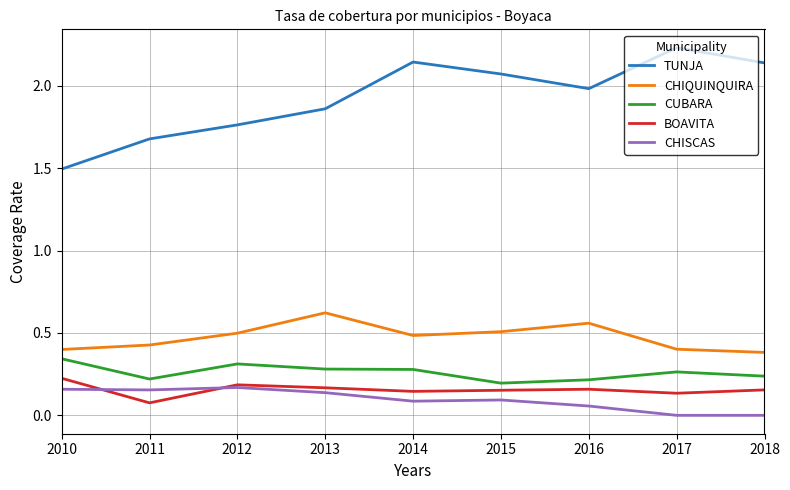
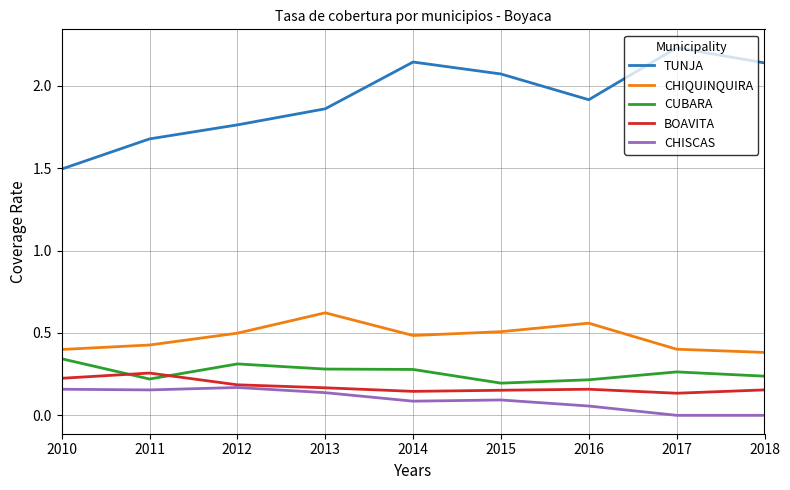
  {
    "TUNJA": {
      "2010": 1.49,
      "2011": 1.68,
      "2012": 1.76,
      "2013": 1.86,
      "2014": 2.14,
      "2015": 2.07,
-     "2016": 1.98,
+     "2016": 1.92,
      "2018": 2.14
    },
    "CHIQUINQUIRA": {
      "2010": 0.40,
      "2011": 0.43,
      "2012": 0.50,
      "2013": 0.62,
      "2014": 0.48,
      "2015": 0.51,
      "2016": 0.56,
      "2017": 0.40,
      "2018": 0.38
    },
    "CUBARA": {
      "2010": 0.34,
      "2011": 0.22,
      "2012": 0.31,
      "2013": 0.28,
      "2014": 0.28,
      "2015": 0.20,
      "2016": 0.22,
      "2017": 0.26,
      "2018": 0.24
    },
    "BOAVITA": {
      "2010": 0.22,
-     "2011": 0.08,
+     "2011": 0.26,
      "2012": 0.19,
      "2013": 0.17,
      "2014": 0.15,
      "2015": 0.15,
      "2016": 0.16,
      "2017": 0.13,
      "2018": 0.15
    },
    "CHISCAS": {
      "2010": 0.16,
      "2011": 0.15,
      "2012": 0.17,
      "2013": 0.14,
      "2014": 0.09,
      "2015": 0.09,
      "2016": 0.06,
      "2017": 0.00,
      "2018": 0.00
    }
  }
